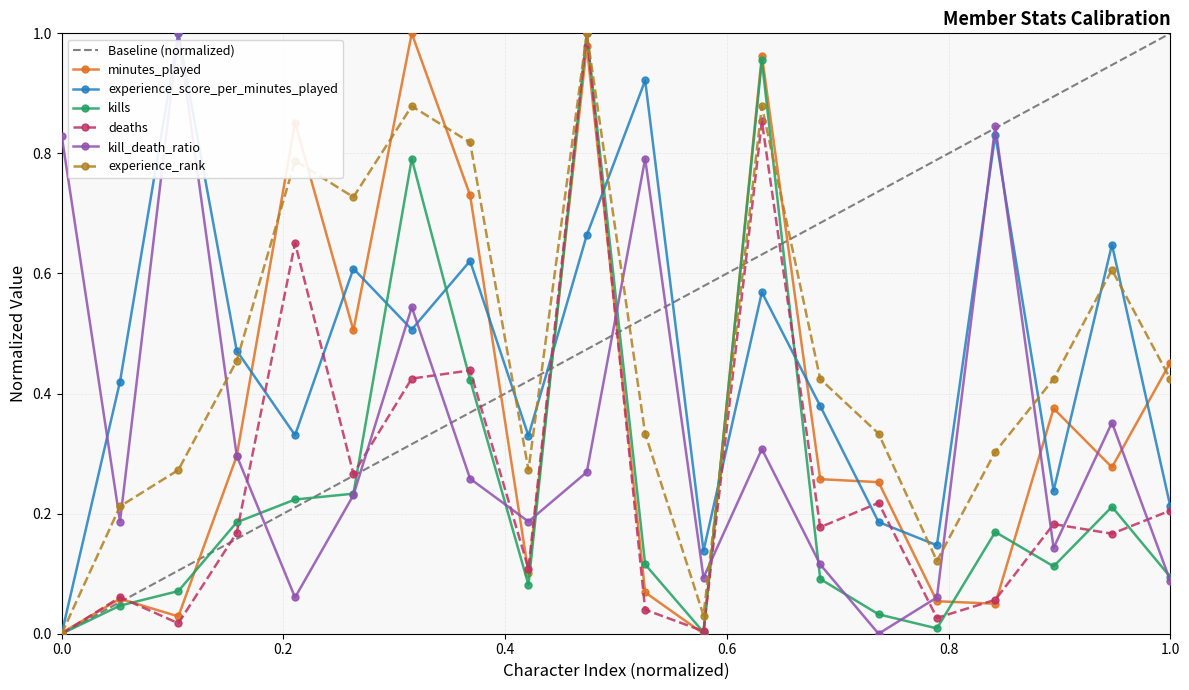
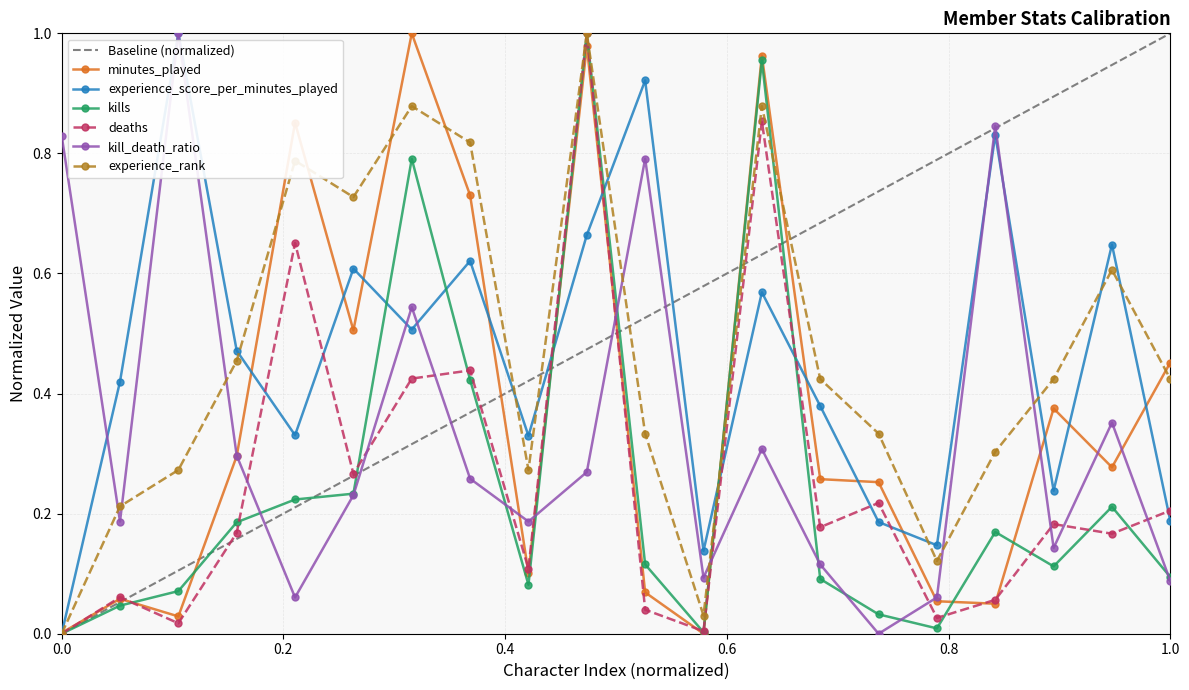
  {
    "Baseline (normalized)": {
      "1.0": 1.00
    },
    "experience_score_per_minutes_played": {
-     "1.0": 0.21
+     "1.0": 0.19
    },
    "kills": {
      "1.0": 0.09
    },
    "deaths": {
      "1.0": 0.21
    },
    "kill_death_ratio": {
      "0.0": 0.83,
      "1.0": 0.09
    }
  }
